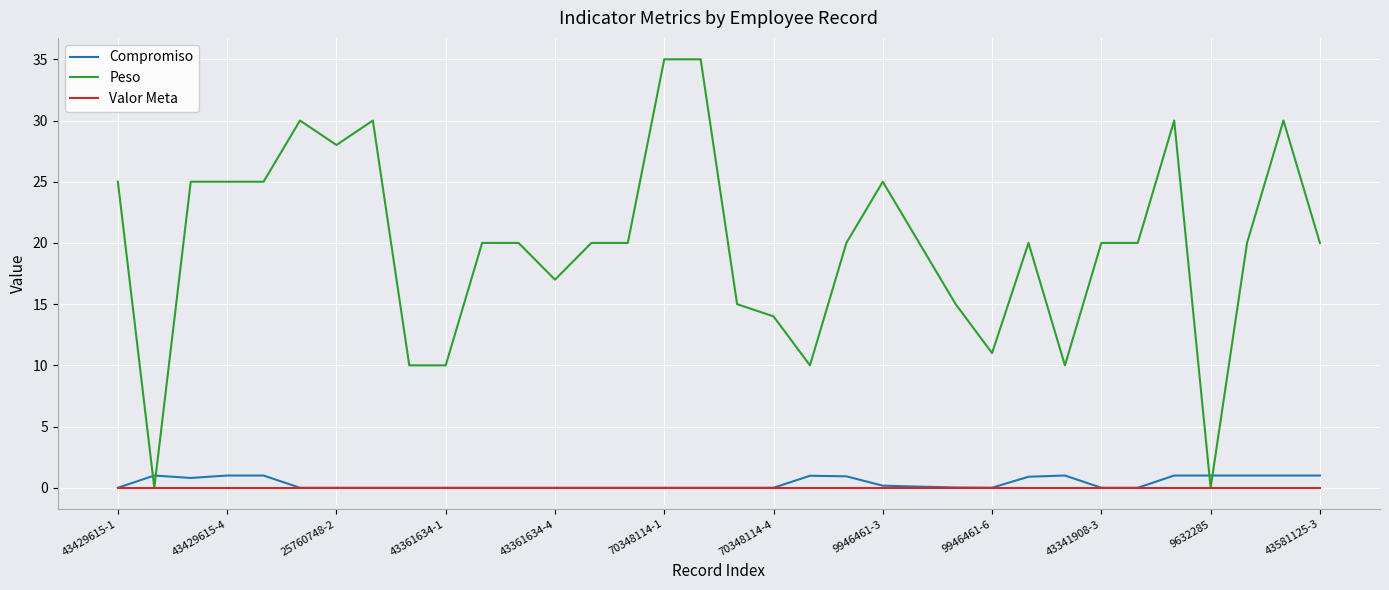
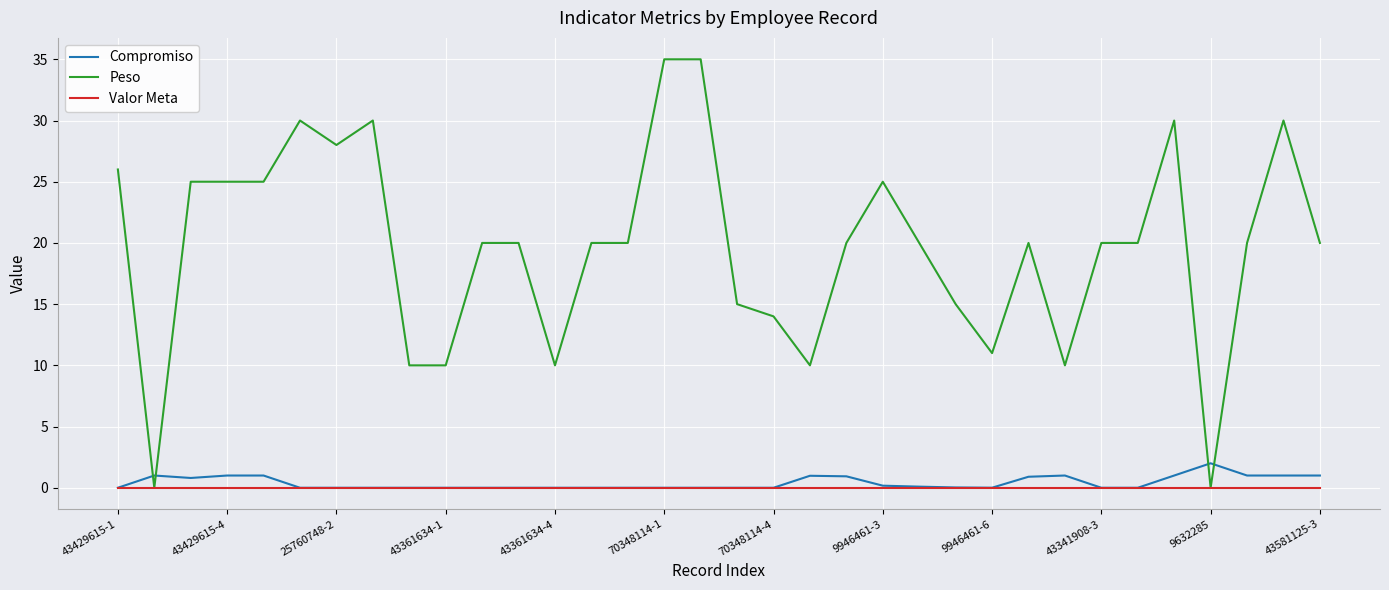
  {
    "Compromiso": {
      "43429615-4": 1,
-     "9632285": 1,
+     "9632285": 2,
      "43581125-3": 1
    },
    "Peso": {
-     "43429615-1": 25,
+     "43429615-1": 26,
      "43429615-4": 25,
      "25760748-2": 28,
      "43361634-1": 10,
-     "43361634-4": 17,
+     "43361634-4": 10,
      "70348114-1": 35,
      "70348114-4": 14,
      "9946461-3": 25,
      "9946461-6": 11,
      "43341908-3": 20,
      "43581125-3": 20
    },
    "Valor Meta": {
      "43429615-4": 0,
      "43581125-3": 0
    }
  }
